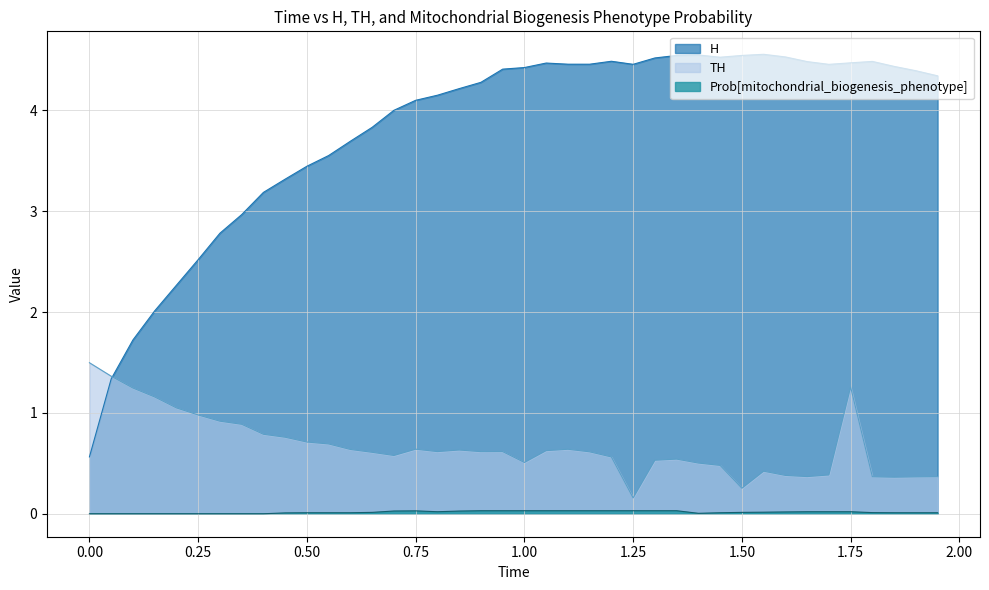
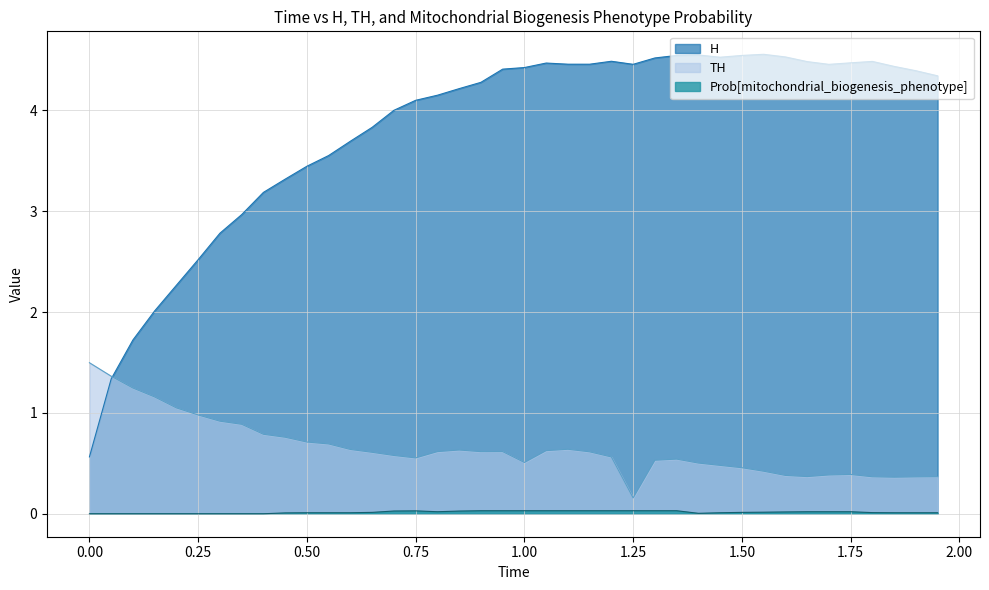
  {
    "TH": {
      "0.00": 1.50,
      "0.25": 0.98,
      "0.50": 0.71,
-     "0.75": 0.64,
+     "0.75": 0.55,
      "1.00": 0.51,
      "1.25": 0.16,
-     "1.50": 0.25,
-     "1.75": 1.26
+     "1.50": 0.46,
+     "1.75": 0.39
    }
  }
